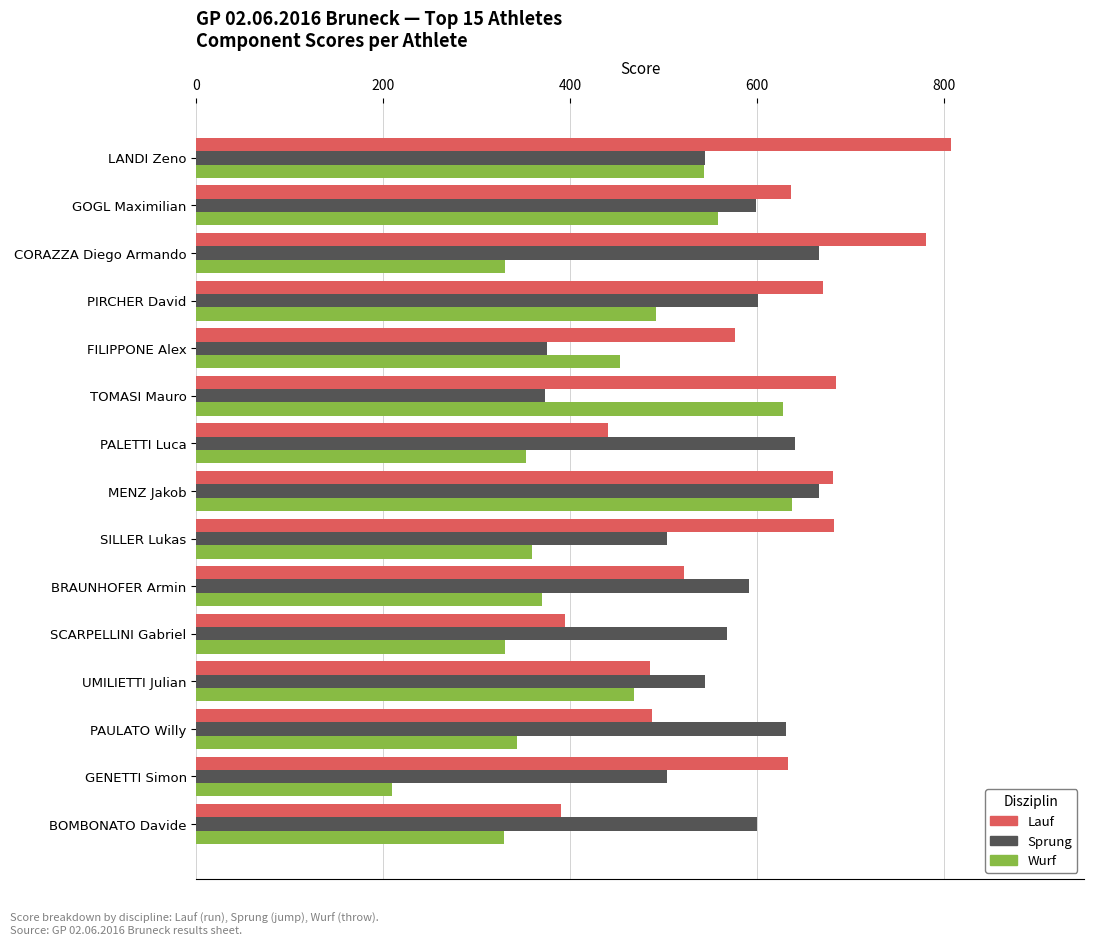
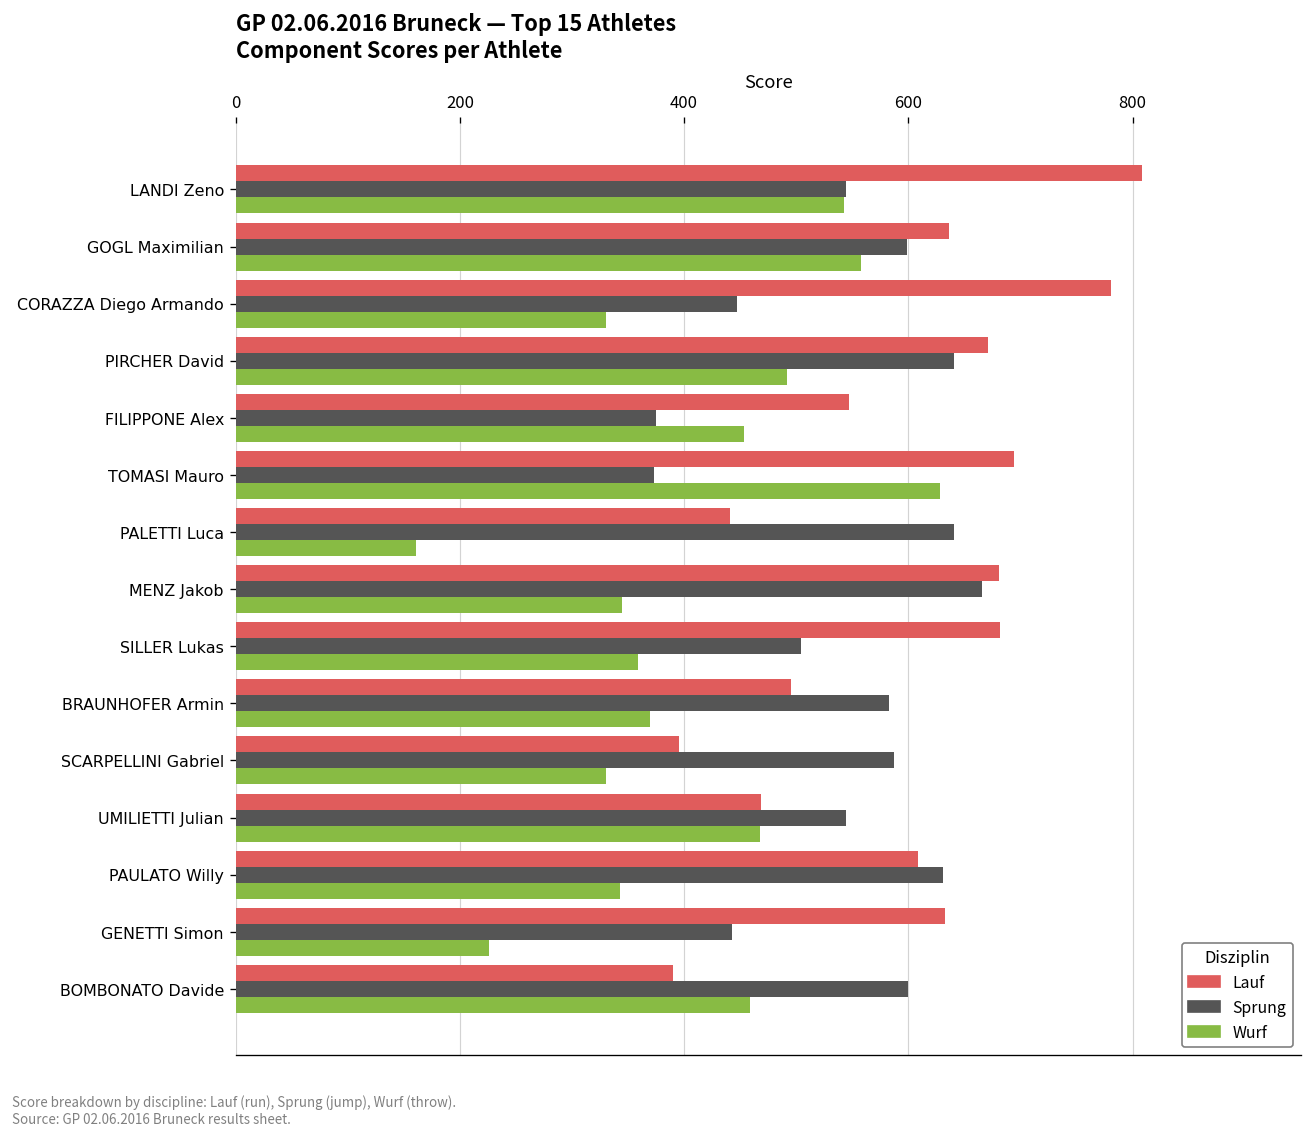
  {
    "Lauf": {
      "LANDI Zeno": 810,
      "GOGL Maximilian": 640,
      "CORAZZA Diego Armando": 780,
      "PIRCHER David": 670,
-     "FILIPPONE Alex": 580,
-     "TOMASI Mauro": 685,
+     "FILIPPONE Alex": 550,
+     "TOMASI Mauro": 694,
      "PALETTI Luca": 440,
      "MENZ Jakob": 680,
      "SILLER Lukas": 680,
-     "BRAUNHOFER Armin": 520,
+     "BRAUNHOFER Armin": 500,
      "SCARPELLINI Gabriel": 400,
-     "UMILIETTI Julian": 490,
-     "PAULATO Willy": 490,
+     "UMILIETTI Julian": 470,
+     "PAULATO Willy": 610,
      "GENETTI Simon": 630,
      "BOMBONATO Davide": 390
    },
    "Sprung": {
      "LANDI Zeno": 540,
      "GOGL Maximilian": 600,
-     "CORAZZA Diego Armando": 670,
-     "PIRCHER David": 600,
+     "CORAZZA Diego Armando": 450,
+     "PIRCHER David": 640,
      "FILIPPONE Alex": 380,
      "TOMASI Mauro": 370,
      "PALETTI Luca": 640,
      "MENZ Jakob": 670,
      "SILLER Lukas": 500,
-     "BRAUNHOFER Armin": 590,
-     "SCARPELLINI Gabriel": 570,
+     "BRAUNHOFER Armin": 580,
+     "SCARPELLINI Gabriel": 590,
      "UMILIETTI Julian": 540,
      "PAULATO Willy": 630,
-     "GENETTI Simon": 500,
+     "GENETTI Simon": 440,
      "BOMBONATO Davide": 600
    },
    "Wurf": {
      "LANDI Zeno": 540,
      "GOGL Maximilian": 560,
      "CORAZZA Diego Armando": 330,
      "PIRCHER David": 490,
      "FILIPPONE Alex": 450,
      "TOMASI Mauro": 630,
-     "PALETTI Luca": 350,
-     "MENZ Jakob": 640,
+     "PALETTI Luca": 160,
+     "MENZ Jakob": 350,
      "SILLER Lukas": 360,
      "BRAUNHOFER Armin": 370,
      "SCARPELLINI Gabriel": 330,
      "UMILIETTI Julian": 470,
      "PAULATO Willy": 340,
-     "GENETTI Simon": 210,
-     "BOMBONATO Davide": 330
+     "GENETTI Simon": 230,
+     "BOMBONATO Davide": 460
    }
  }
